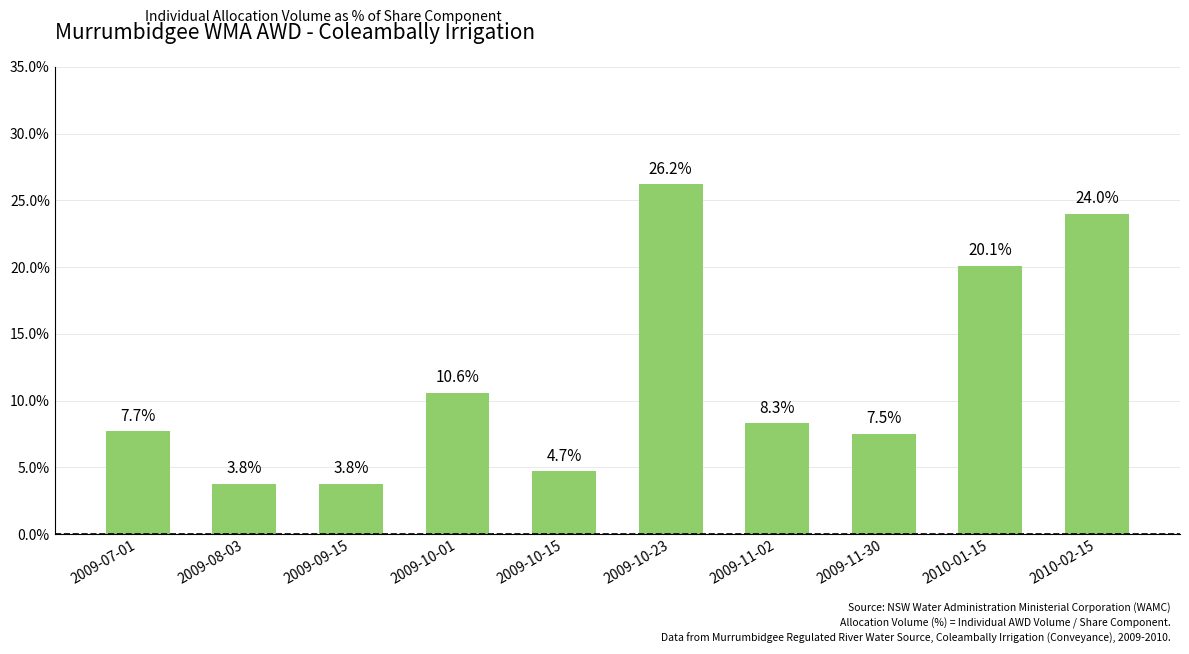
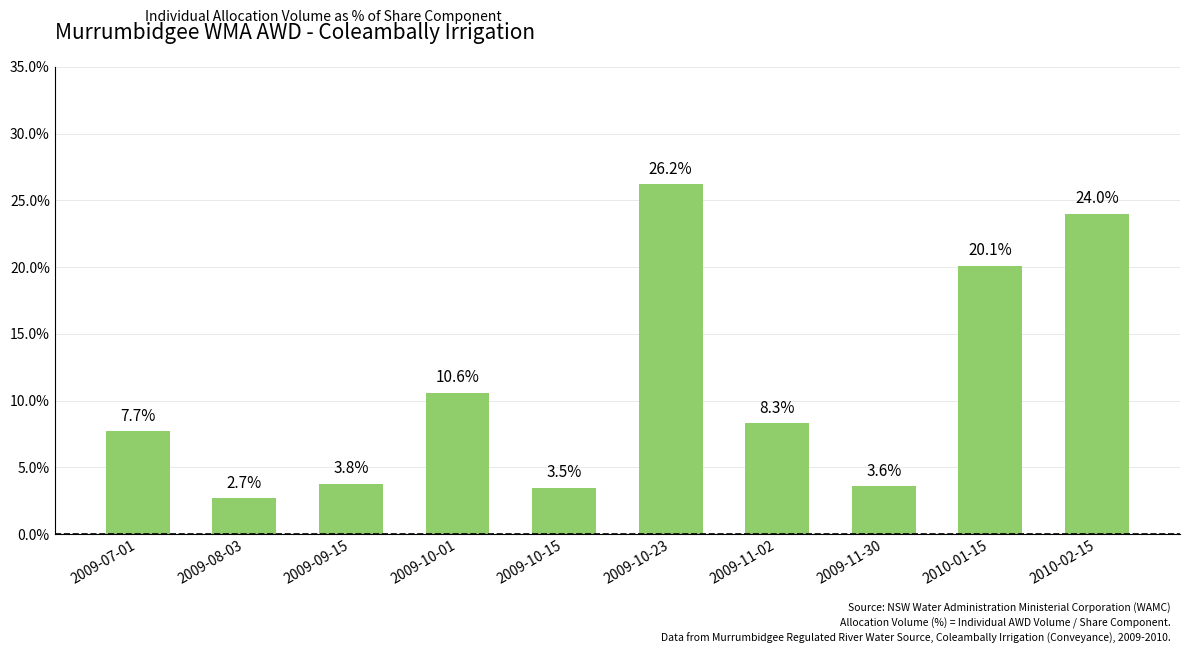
  {
    "2009-07-01": "7.7%",
-   "2009-08-03": "3.8%",
+   "2009-08-03": "2.7%",
    "2009-09-15": "3.8%",
    "2009-10-01": "10.6%",
-   "2009-10-15": "4.7%",
+   "2009-10-15": "3.5%",
    "2009-10-23": "26.2%",
    "2009-11-02": "8.3%",
-   "2009-11-30": "7.5%",
+   "2009-11-30": "3.6%",
    "2010-01-15": "20.1%",
    "2010-02-15": "24.0%"
  }
